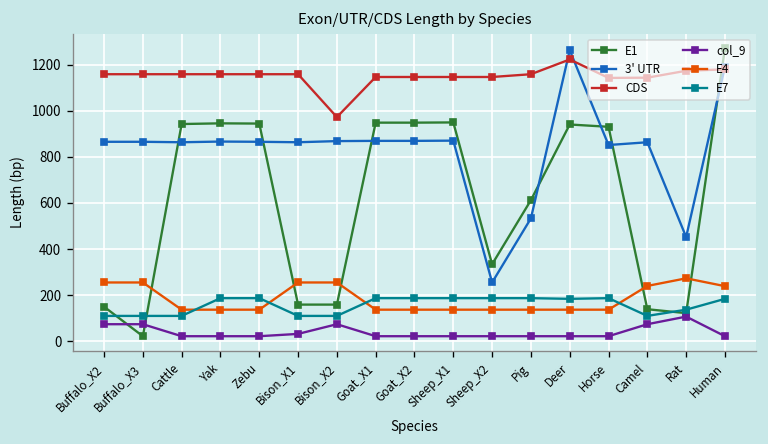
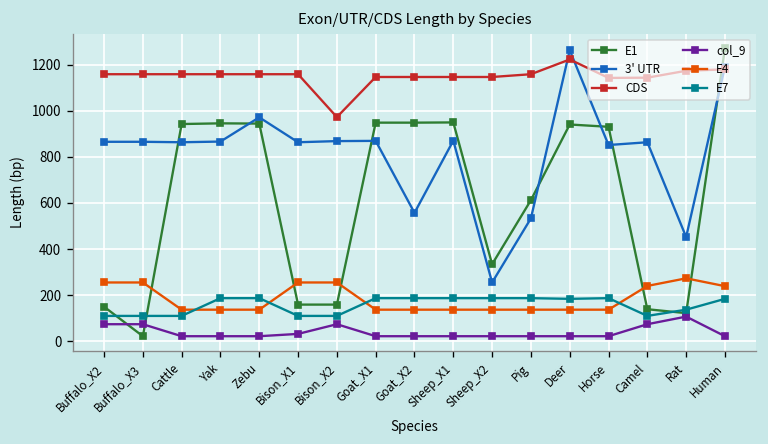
  {
    "E1": {
      "Buffalo_X2": 150,
      "Buffalo_X3": 20,
      "Cattle": 940,
      "Yak": 950,
      "Zebu": 940,
      "Bison_X1": 160,
      "Bison_X2": 160,
      "Goat_X1": 950,
      "Goat_X2": 950,
      "Sheep_X1": 950,
      "Sheep_X2": 330,
      "Pig": 610,
      "Deer": 940,
      "Horse": 930,
      "Camel": 140,
      "Rat": 120
    },
    "3' UTR": {
      "Buffalo_X2": 870,
      "Buffalo_X3": 870,
      "Cattle": 860,
      "Yak": 870,
-     "Zebu": 870,
+     "Zebu": 970,
      "Bison_X1": 860,
      "Bison_X2": 870,
      "Goat_X1": 870,
-     "Goat_X2": 870,
+     "Goat_X2": 560,
      "Sheep_X1": 870,
      "Sheep_X2": 260,
      "Pig": 530,
      "Deer": 1260,
      "Horse": 850,
      "Camel": 860,
      "Rat": 450
    },
    "CDS": {
      "Buffalo_X2": 1160,
      "Buffalo_X3": 1160,
      "Cattle": 1160,
      "Yak": 1160,
      "Zebu": 1160,
      "Bison_X1": 1160,
      "Bison_X2": 970,
      "Goat_X1": 1150,
      "Goat_X2": 1150,
      "Sheep_X1": 1150,
      "Sheep_X2": 1150,
      "Pig": 1160,
      "Deer": 1220
    },
    "col_9": {
      "Buffalo_X2": 70,
      "Buffalo_X3": 70,
      "Cattle": 20,
      "Yak": 20,
      "Zebu": 20,
      "Bison_X1": 30,
      "Bison_X2": 70,
      "Goat_X1": 20,
      "Goat_X2": 20,
      "Sheep_X1": 20,
      "Sheep_X2": 20,
      "Pig": 20,
      "Deer": 20,
      "Horse": 20,
      "Camel": 70,
      "Rat": 110,
      "Human": 20
    },
    "E4": {
      "Buffalo_X2": 260,
      "Buffalo_X3": 260,
      "Cattle": 140,
      "Yak": 140,
      "Zebu": 140,
      "Bison_X1": 260,
      "Bison_X2": 260,
      "Goat_X1": 140,
      "Goat_X2": 140,
      "Sheep_X1": 140,
      "Sheep_X2": 140,
      "Pig": 140,
      "Deer": 140,
      "Horse": 140,
      "Camel": 240,
      "Rat": 270,
      "Human": 240
    },
    "E7": {
      "Buffalo_X2": 110,
      "Buffalo_X3": 110,
      "Cattle": 110,
      "Yak": 190,
      "Zebu": 190,
      "Bison_X1": 110,
      "Bison_X2": 110,
      "Goat_X1": 190,
      "Goat_X2": 190,
      "Sheep_X1": 190,
      "Sheep_X2": 190,
      "Pig": 190,
      "Deer": 180,
      "Horse": 190,
      "Camel": 110,
      "Rat": 140,
      "Human": 180
    }
  }
